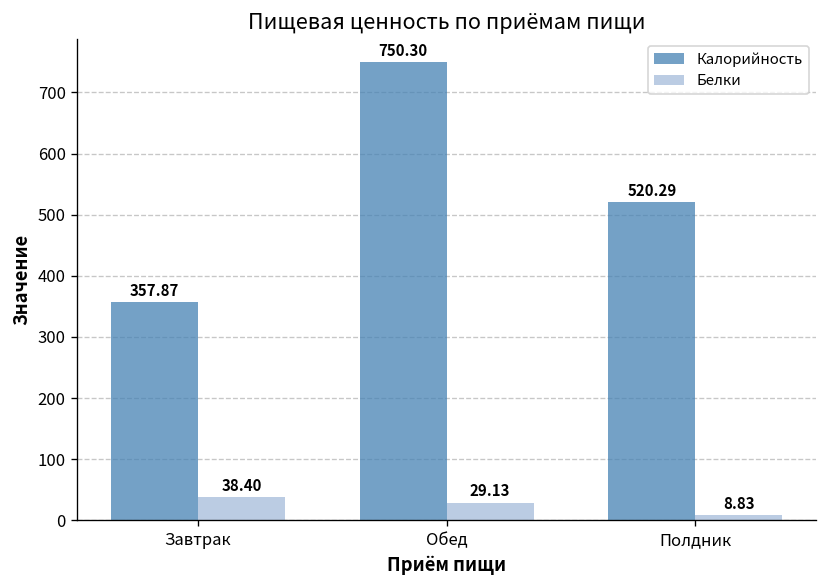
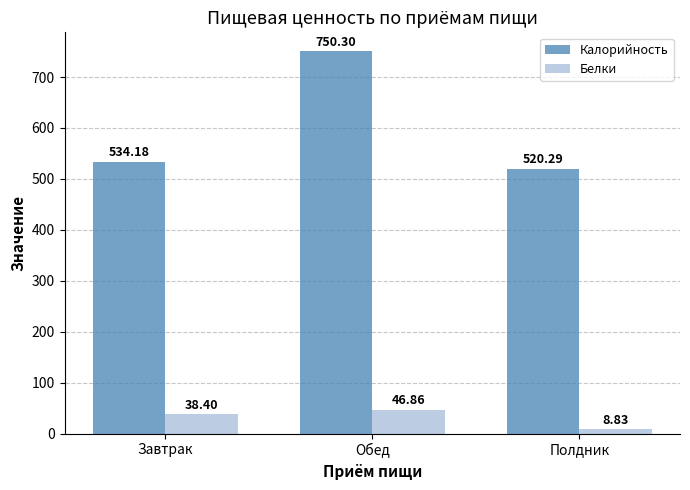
  {
    "Калорийность": {
-     "Завтрак": 357.87,
+     "Завтрак": 534.18,
      "Обед": 750.30,
      "Полдник": 520.29
    },
    "Белки": {
      "Завтрак": 38.40,
-     "Обед": 29.13,
+     "Обед": 46.86,
      "Полдник": 8.83
    }
  }
